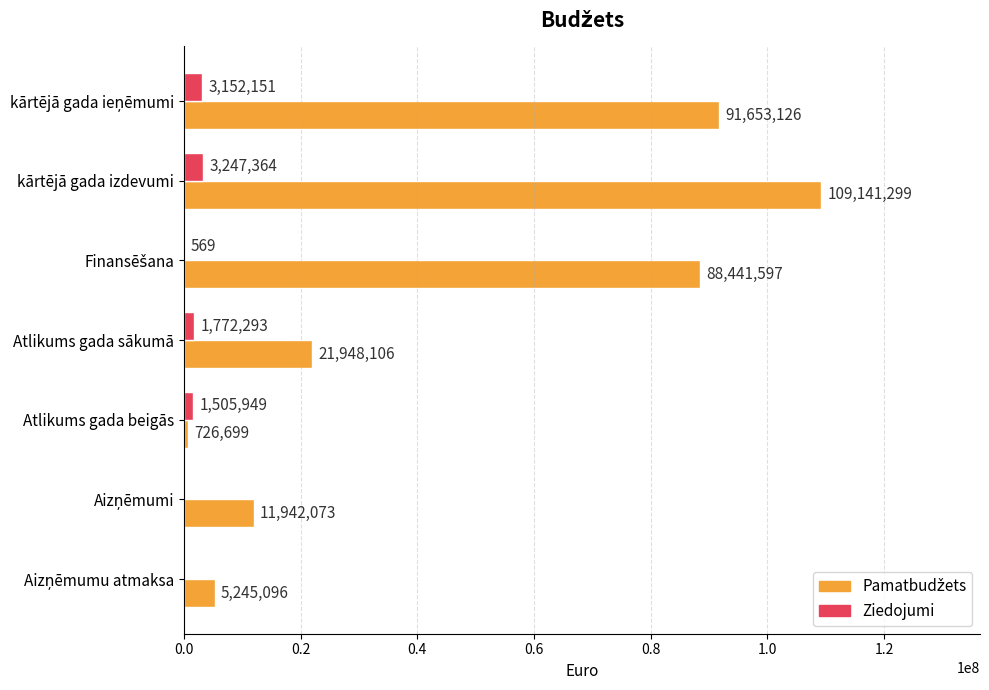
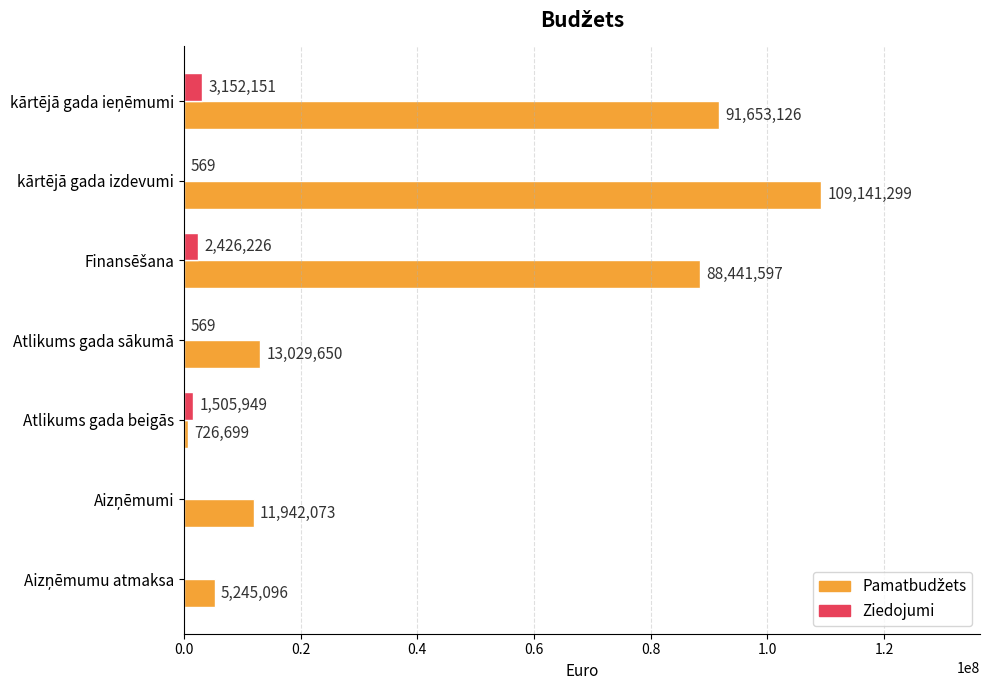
  {
    "Pamatbudžets": {
      "kārtējā gada ieņēmumi": "91,653,126",
      "kārtējā gada izdevumi": "109,141,299",
      "Finansēšana": "88,441,597",
-     "Atlikums gada sākumā": "21,948,106",
+     "Atlikums gada sākumā": "13,029,650",
      "Atlikums gada beigās": "726,699",
      "Aizņēmumi": "11,942,073",
      "Aizņēmumu atmaksa": "5,245,096"
    },
    "Ziedojumi": {
      "kārtējā gada ieņēmumi": "3,152,151",
-     "kārtējā gada izdevumi": "3,247,364",
-     "Finansēšana": "569",
-     "Atlikums gada sākumā": "1,772,293",
+     "kārtējā gada izdevumi": "569",
+     "Finansēšana": "2,426,226",
+     "Atlikums gada sākumā": "569",
      "Atlikums gada beigās": "1,505,949"
    }
  }
